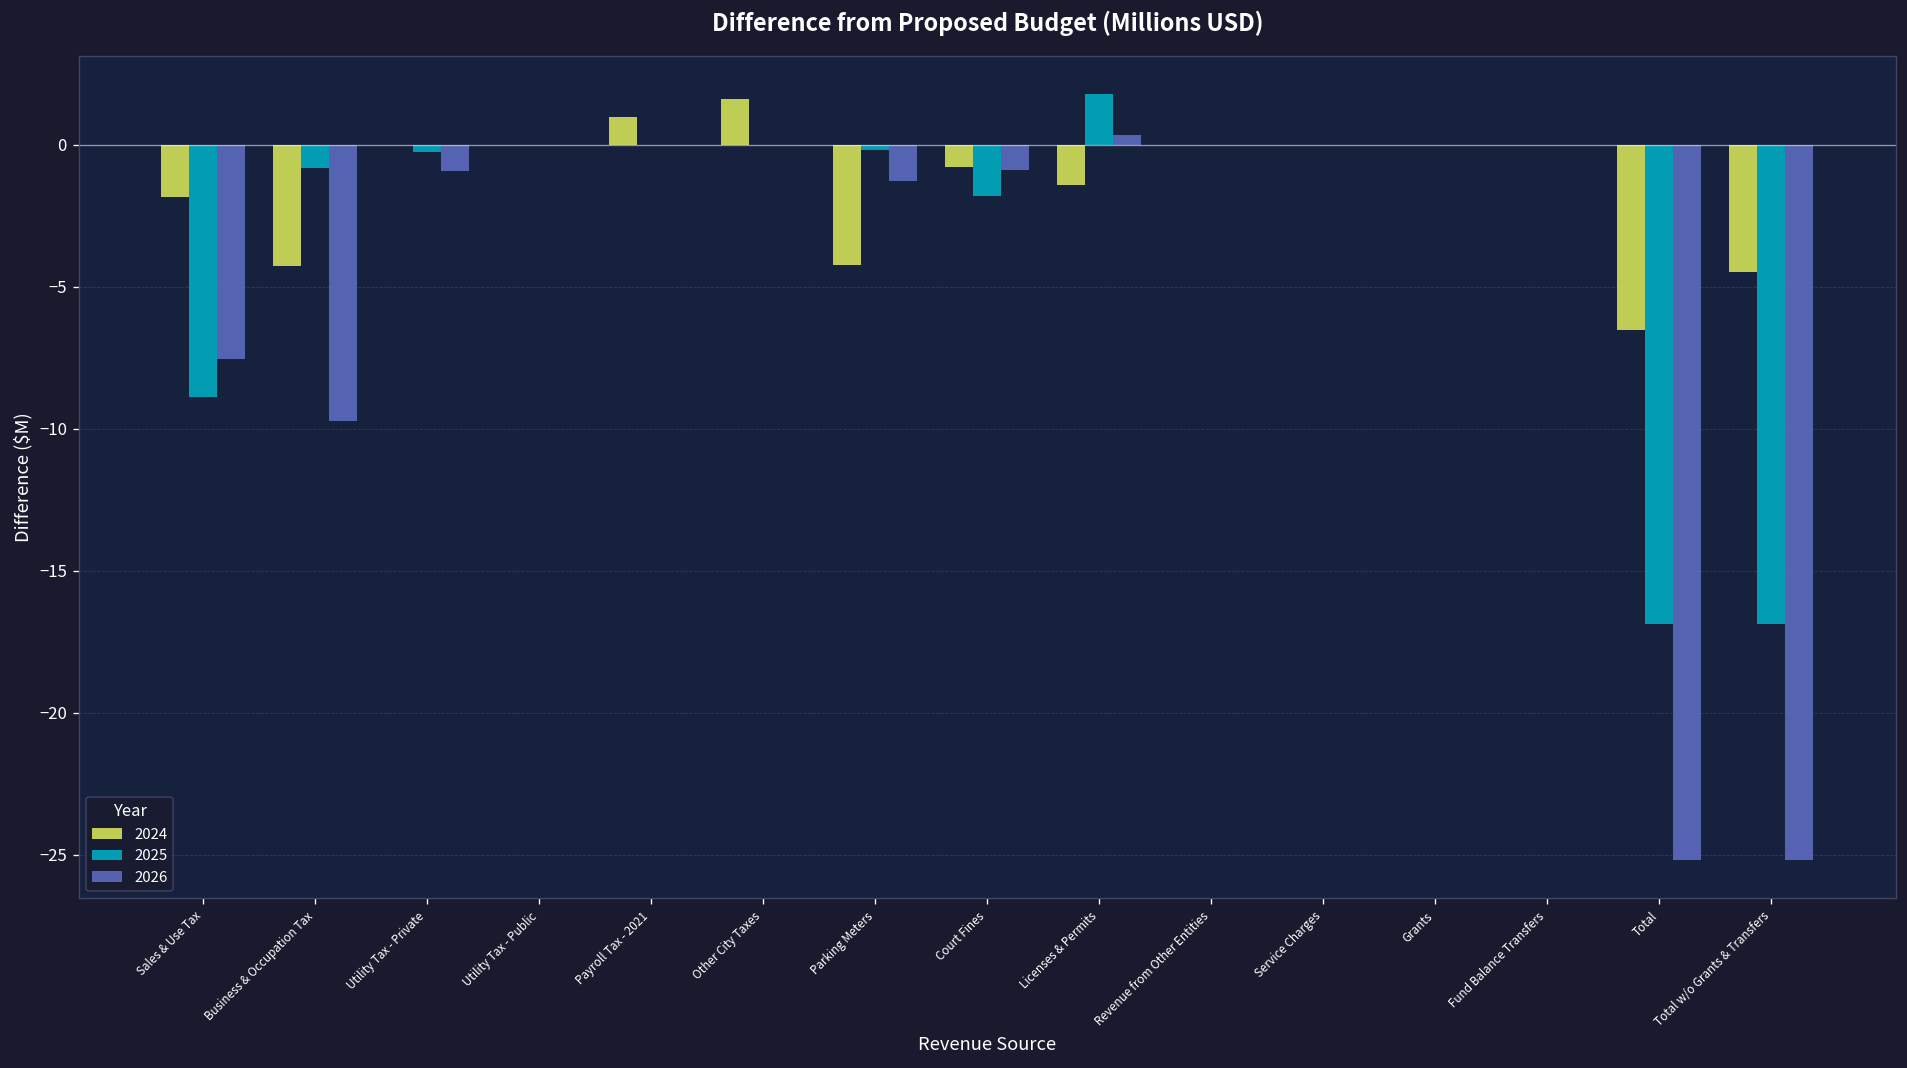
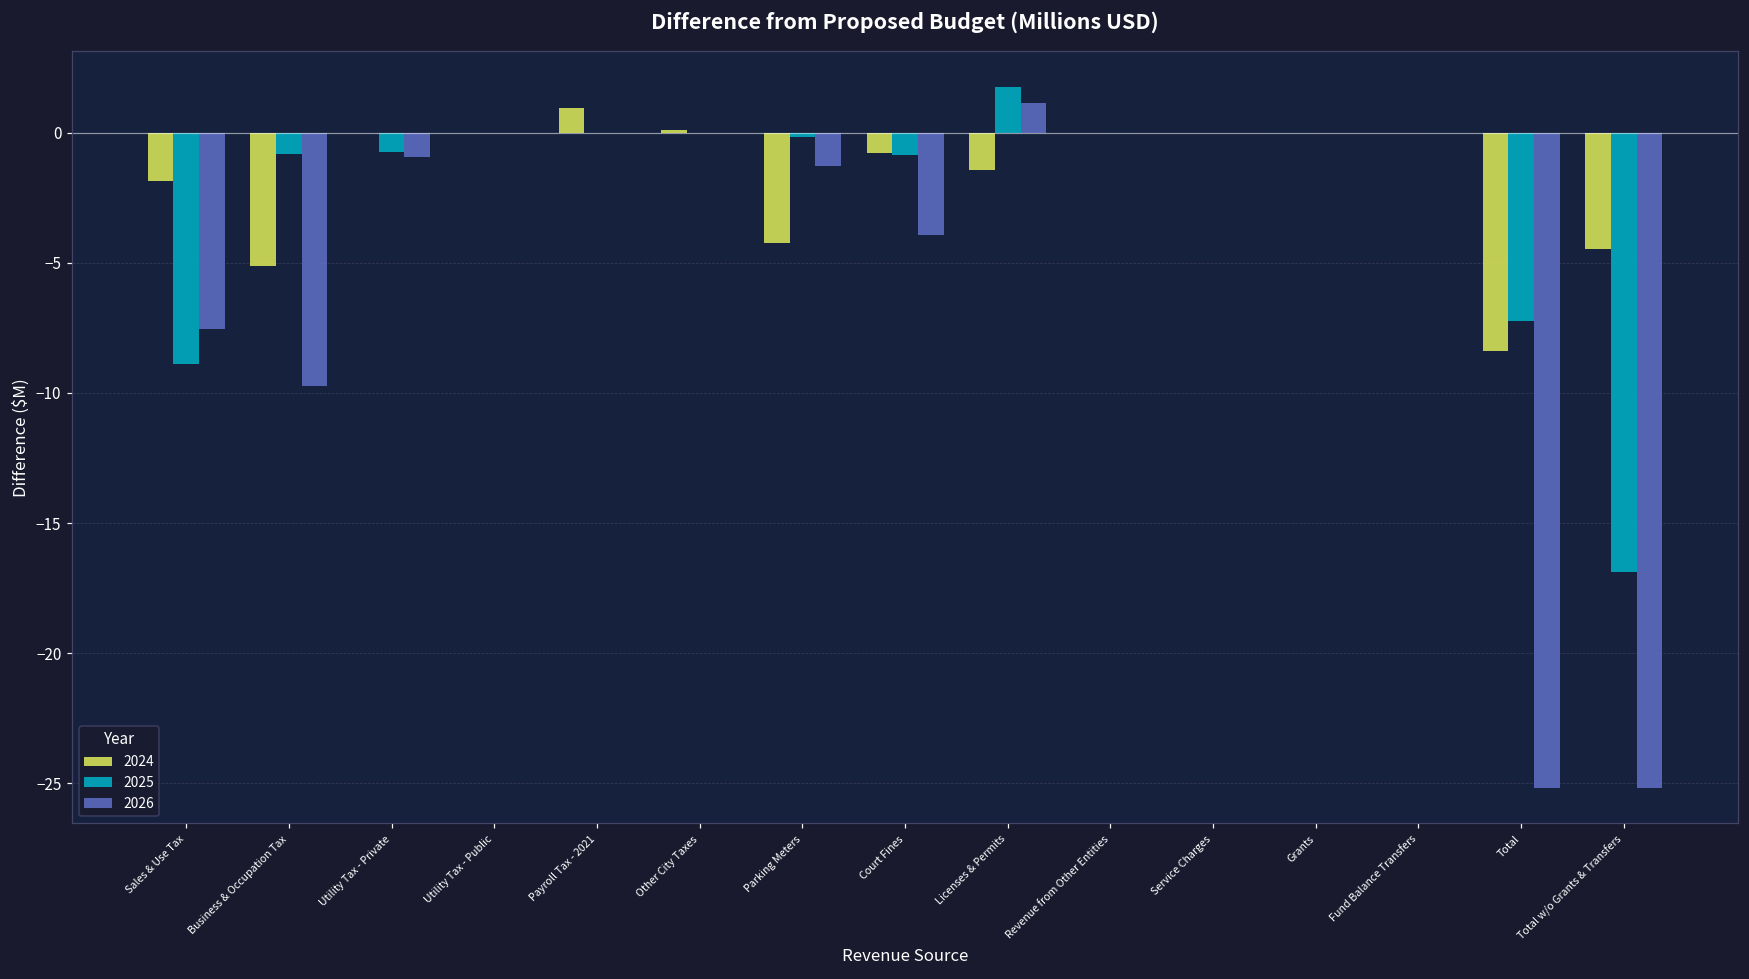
  {
    "2024": {
      "Sales & Use Tax": -1.9,
-     "Business & Occupation Tax": -4.3,
+     "Business & Occupation Tax": -5.1,
      "Utility Tax - Private": 0.0,
      "Utility Tax - Public": 0.0,
      "Payroll Tax - 2021": 1.0,
-     "Other City Taxes": 1.6,
+     "Other City Taxes": 0.1,
      "Parking Meters": -4.2,
      "Court Fines": -0.8,
      "Licenses & Permits": -1.4,
      "Revenue from Other Entities": 0.0,
      "Service Charges": 0.0,
      "Grants": 0.0,
      "Fund Balance Transfers": 0.0,
-     "Total": -6.5,
+     "Total": -8.4,
      "Total w/o Grants & Transfers": -4.5
    },
    "2025": {
      "Sales & Use Tax": -8.9,
      "Business & Occupation Tax": -0.8,
-     "Utility Tax - Private": -0.3,
+     "Utility Tax - Private": -0.8,
      "Utility Tax - Public": 0.0,
      "Payroll Tax - 2021": 0.0,
      "Other City Taxes": 0.0,
      "Parking Meters": -0.2,
-     "Court Fines": -1.8,
+     "Court Fines": -0.8,
      "Licenses & Permits": 1.8,
      "Revenue from Other Entities": 0.0,
      "Service Charges": 0.0,
      "Grants": 0.0,
      "Fund Balance Transfers": 0.0,
-     "Total": -16.9,
+     "Total": -7.2,
      "Total w/o Grants & Transfers": -16.9
    },
    "2026": {
      "Sales & Use Tax": -7.5,
      "Business & Occupation Tax": -9.7,
      "Utility Tax - Private": -0.9,
      "Utility Tax - Public": 0.0,
      "Payroll Tax - 2021": 0.0,
      "Other City Taxes": 0.0,
      "Parking Meters": -1.3,
-     "Court Fines": -0.9,
-     "Licenses & Permits": 0.3,
+     "Court Fines": -3.9,
+     "Licenses & Permits": 1.1,
      "Revenue from Other Entities": 0.0,
      "Service Charges": 0.0,
      "Grants": 0.0,
      "Fund Balance Transfers": 0.0,
      "Total": -25.2,
      "Total w/o Grants & Transfers": -25.2
    }
  }
